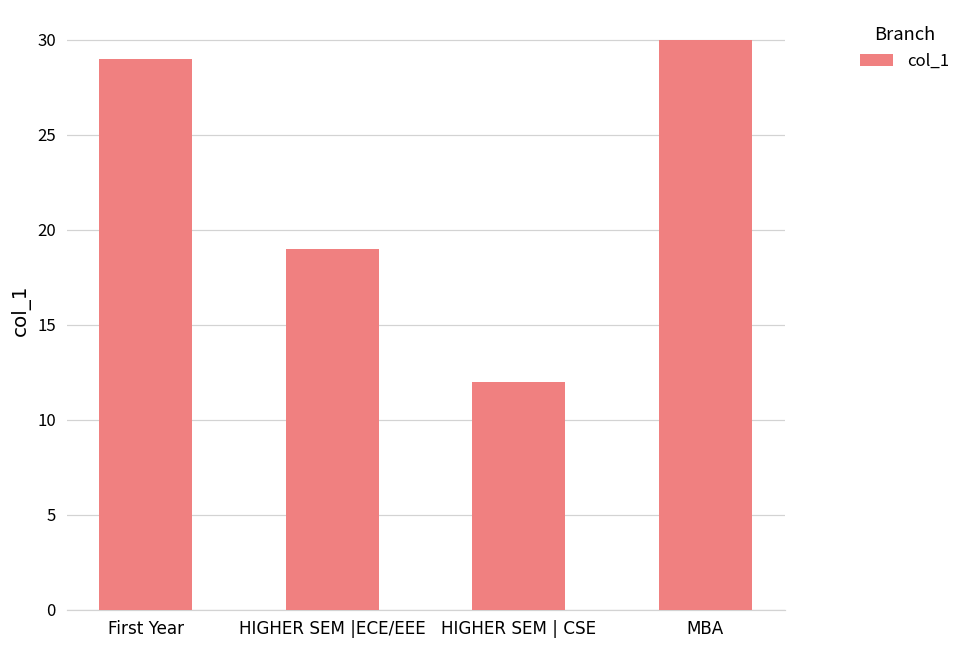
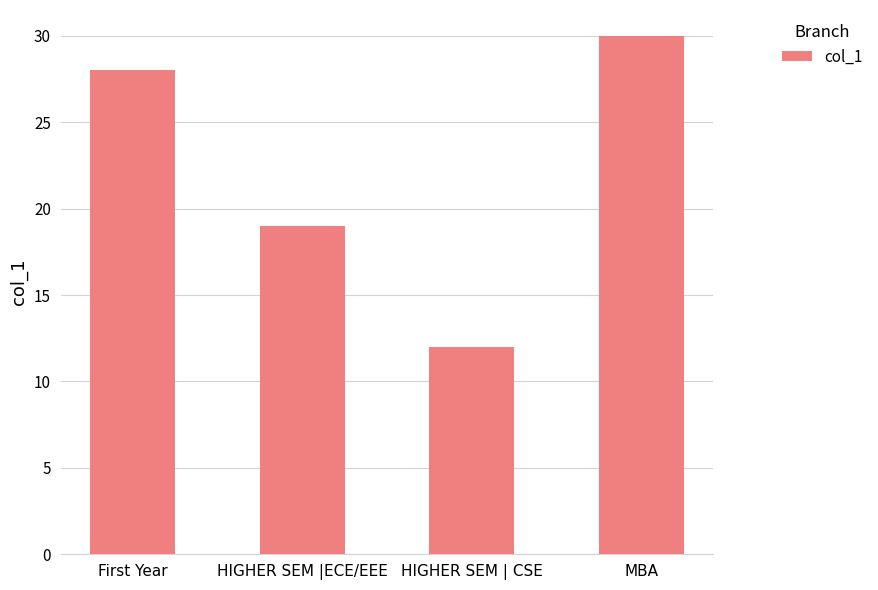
  {
-   "First Year": 29,
+   "First Year": 28,
    "HIGHER SEM |ECE/EEE": 19,
    "HIGHER SEM | CSE": 12,
    "MBA": 30
  }
